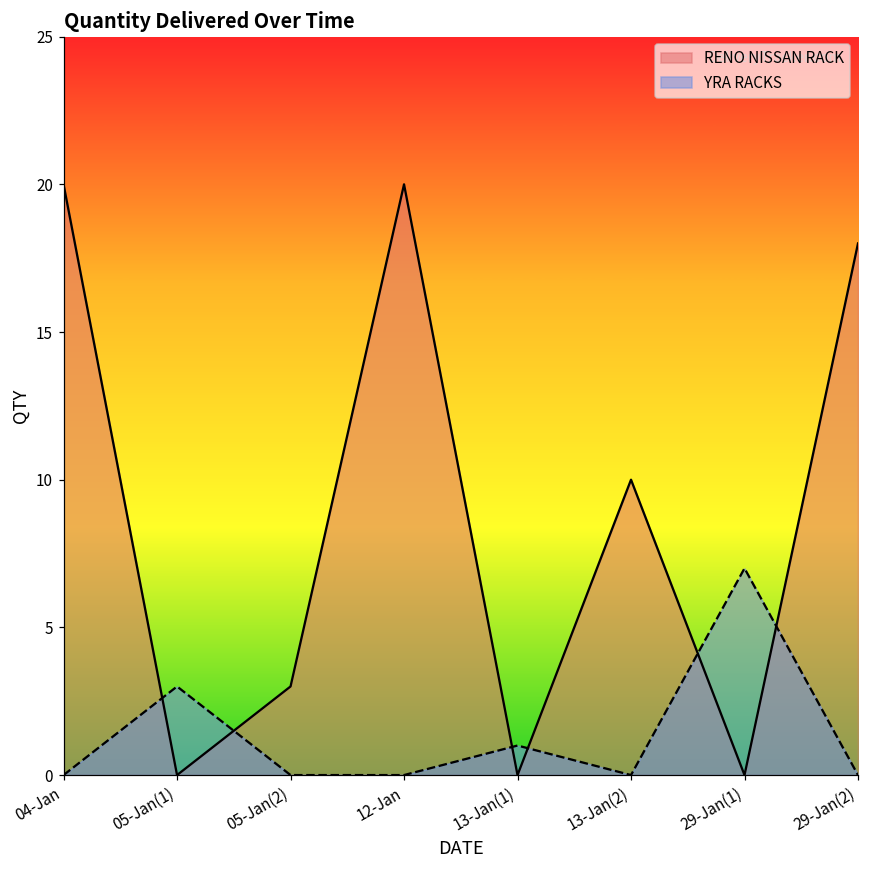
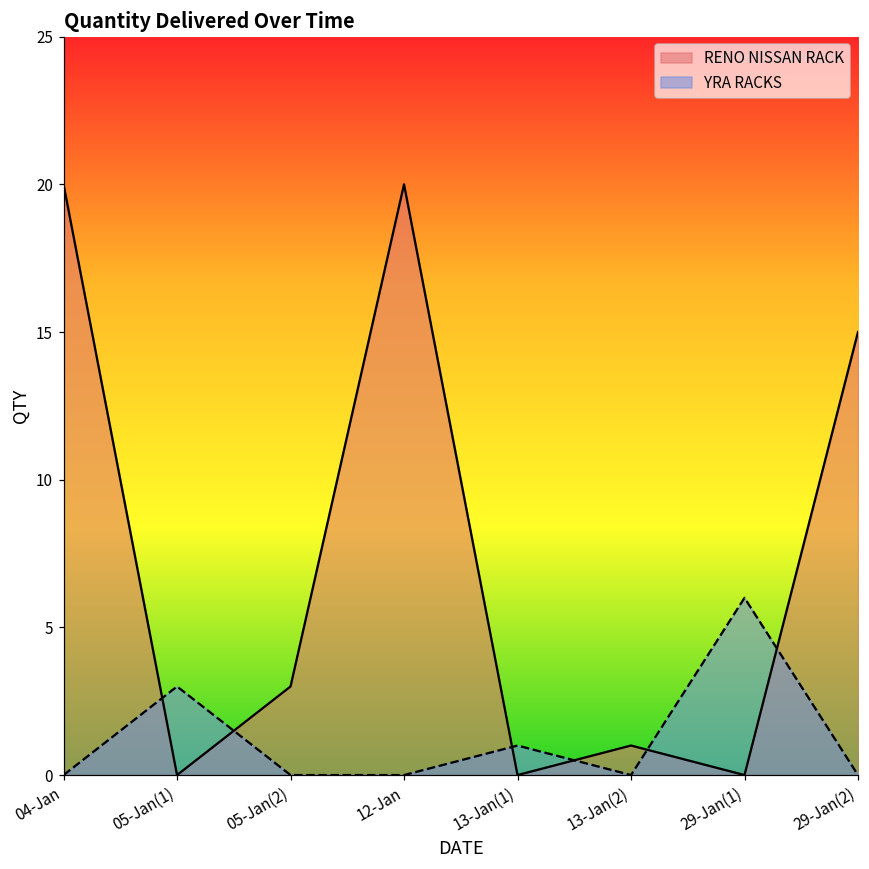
  {
    "RENO NISSAN RACK": {
      "04-Jan": 20,
      "05-Jan(1)": 0,
      "05-Jan(2)": 3,
      "12-Jan": 20,
      "13-Jan(1)": 0,
-     "13-Jan(2)": 10,
+     "13-Jan(2)": 1,
      "29-Jan(1)": 0,
-     "29-Jan(2)": 18
+     "29-Jan(2)": 15
    },
    "YRA RACKS": {
      "04-Jan": 0,
      "05-Jan(1)": 3,
      "05-Jan(2)": 0,
      "12-Jan": 0,
      "13-Jan(1)": 1,
      "13-Jan(2)": 0,
-     "29-Jan(1)": 7,
+     "29-Jan(1)": 6,
      "29-Jan(2)": 0
    }
  }
